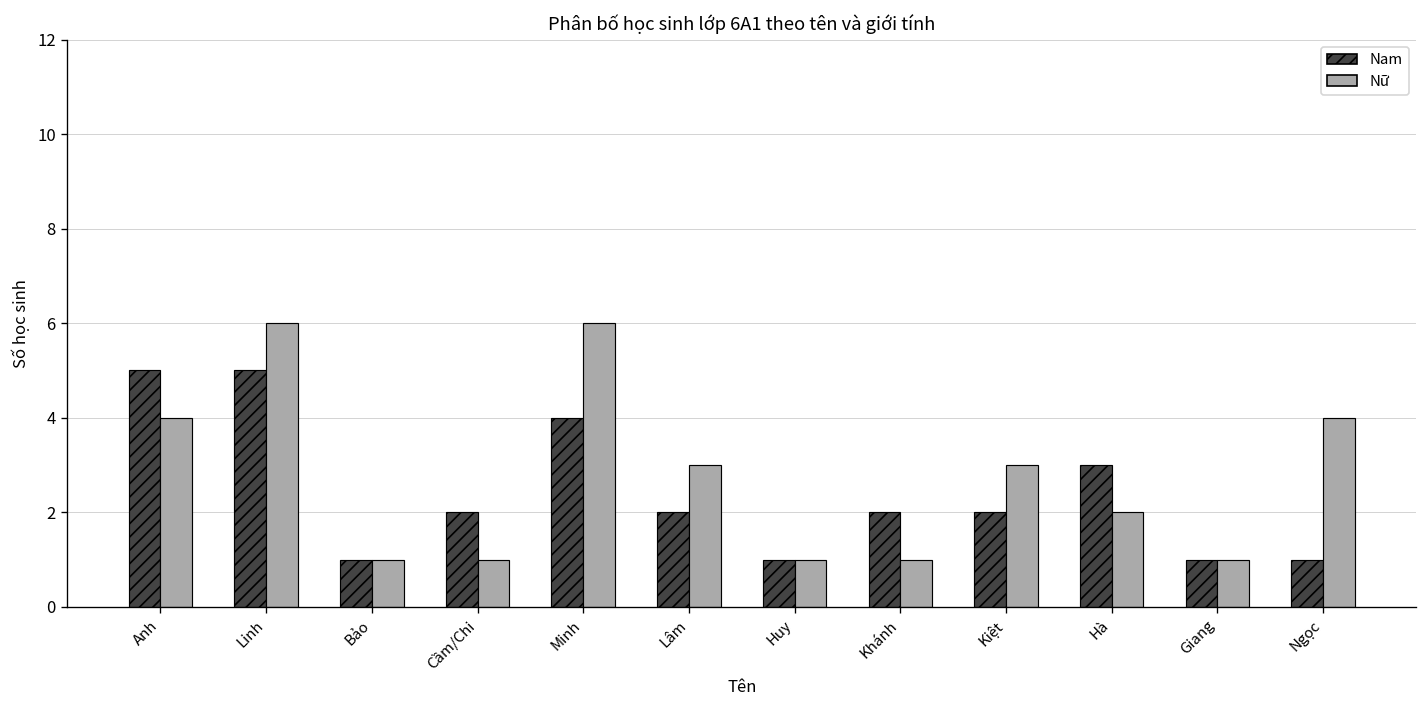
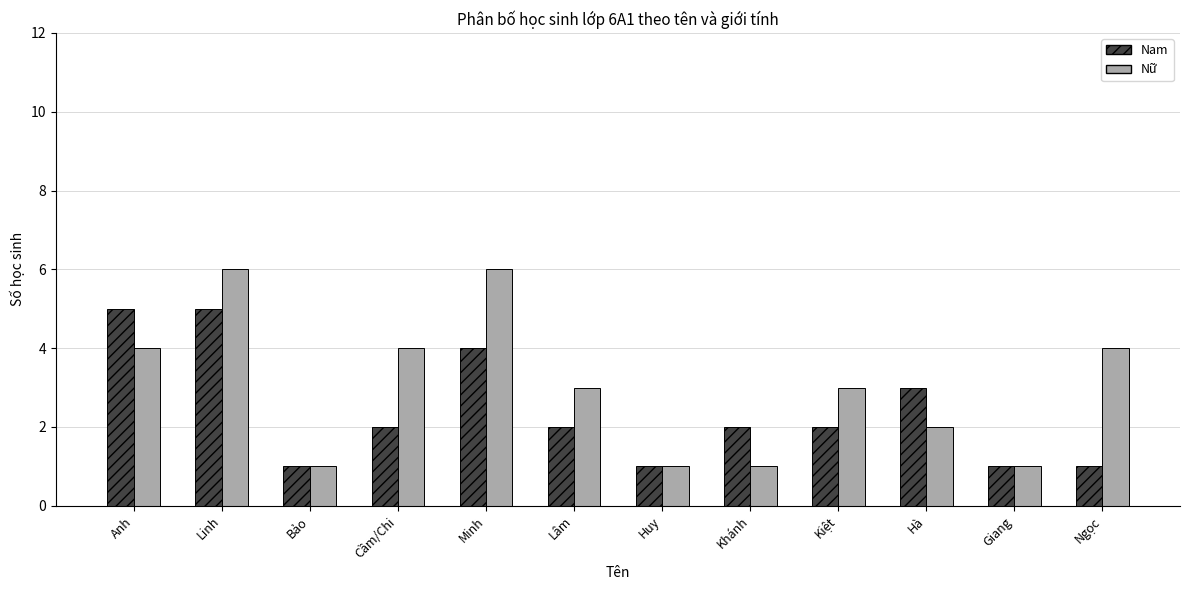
  {
    "Nam": {
      "Anh": 5,
      "Linh": 5,
      "Bảo": 1,
      "Cầm/Chi": 2,
      "Minh": 4,
      "Lâm": 2,
      "Huy": 1,
      "Khánh": 2,
      "Kiệt": 2,
      "Hà": 3,
      "Giang": 1,
      "Ngọc": 1
    },
    "Nữ": {
      "Anh": 4,
      "Linh": 6,
      "Bảo": 1,
-     "Cầm/Chi": 1,
+     "Cầm/Chi": 4,
      "Minh": 6,
      "Lâm": 3,
      "Huy": 1,
      "Khánh": 1,
      "Kiệt": 3,
      "Hà": 2,
      "Giang": 1,
      "Ngọc": 4
    }
  }
